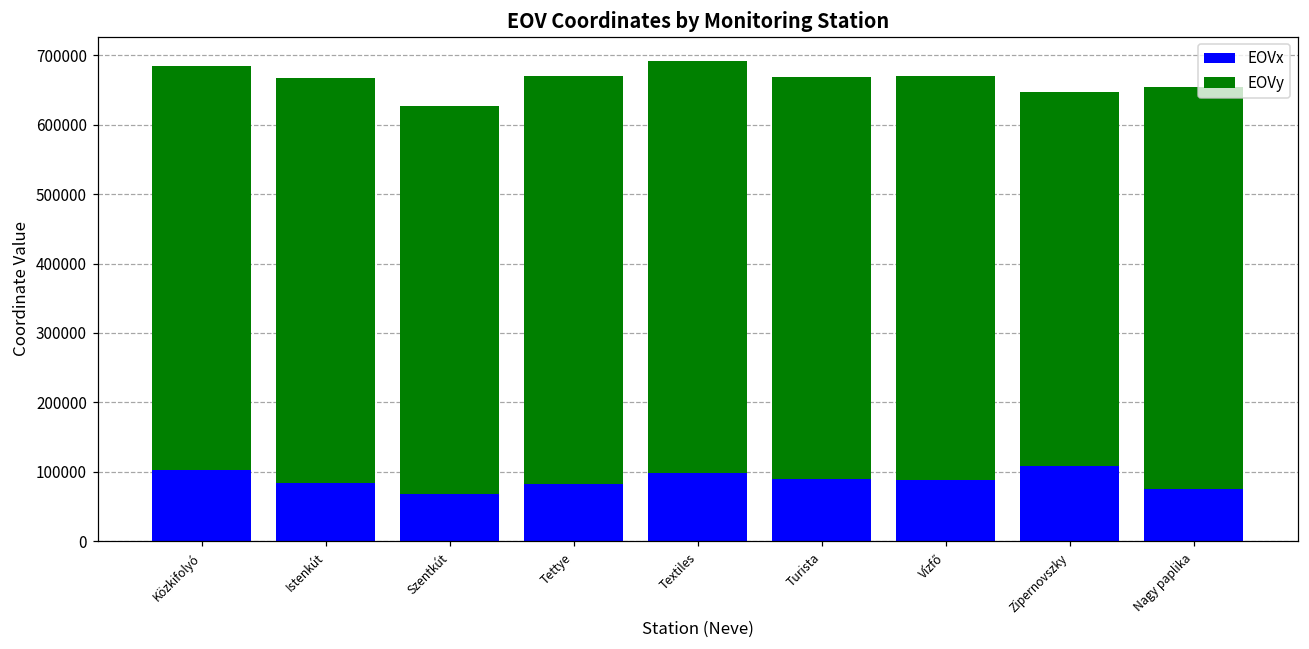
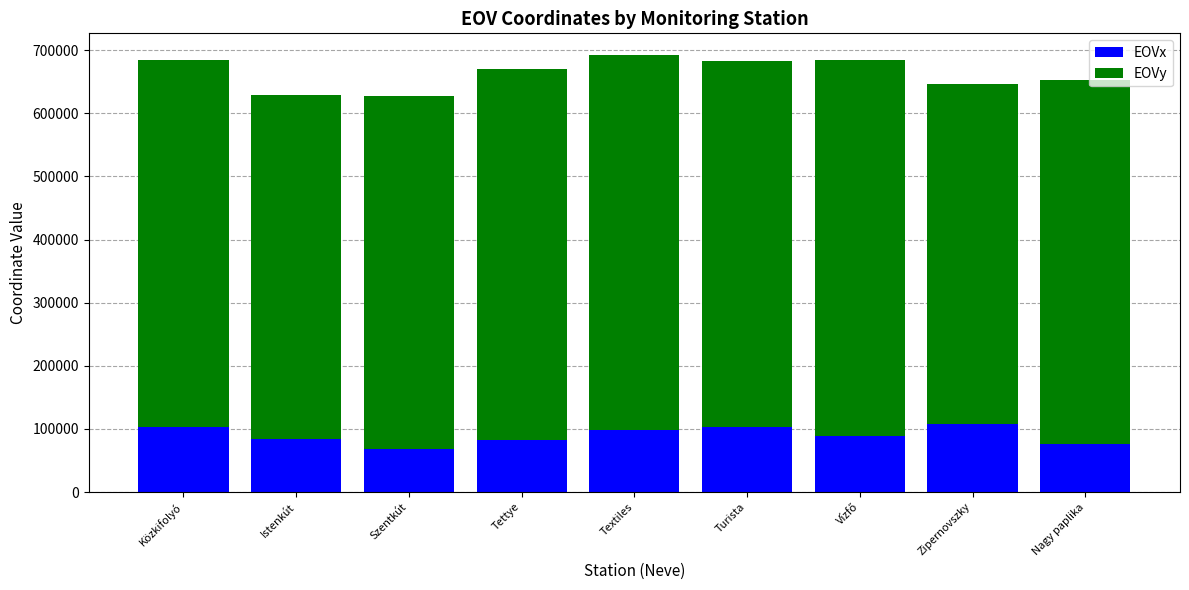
  {
    "EOVx": {
      "Közkifolyó": 100000,
      "Istenkút": 80000,
      "Szentkút": 70000,
      "Tettye": 80000,
      "Textiles": 100000,
-     "Turista": 90000,
+     "Turista": 100000,
      "Vízfő": 90000,
      "Zipernovszky": 110000,
      "Nagy paplika": 80000
    },
    "EOVy": {
      "Közkifolyó": 580000,
-     "Istenkút": 580000,
+     "Istenkút": 550000,
      "Szentkút": 560000,
      "Tettye": 590000,
      "Textiles": 590000,
      "Turista": 580000,
-     "Vízfő": 580000,
+     "Vízfő": 600000,
      "Zipernovszky": 540000,
      "Nagy paplika": 580000
    }
  }
